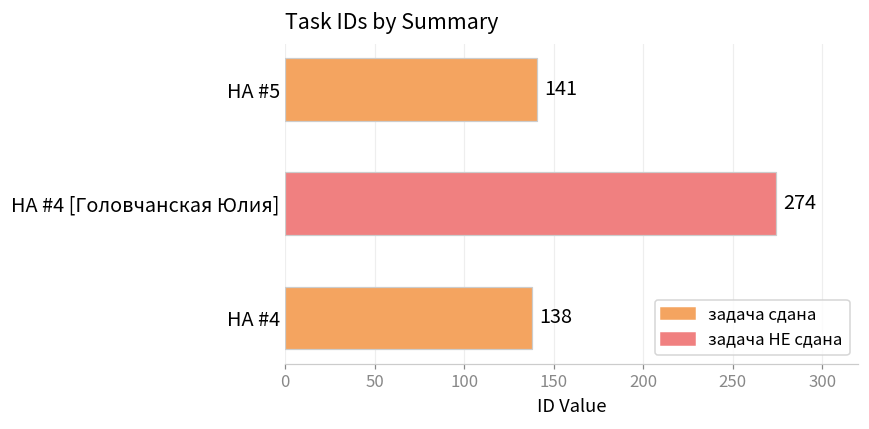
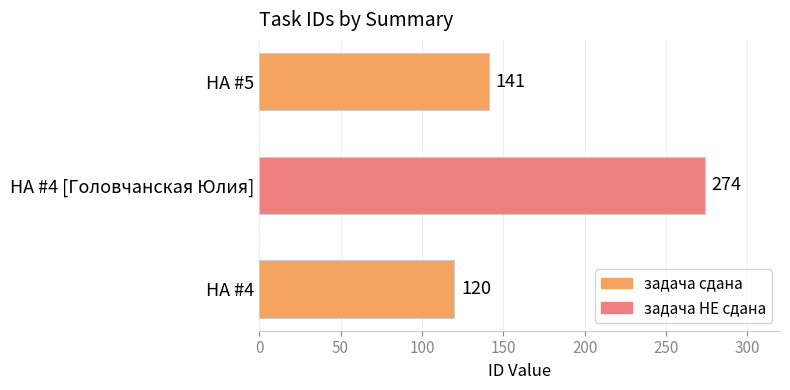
  {
    "HA #5": 141,
    "HA #4 [Головчанская Юлия]": 274,
-   "HA #4": 138
+   "HA #4": 120
  }
